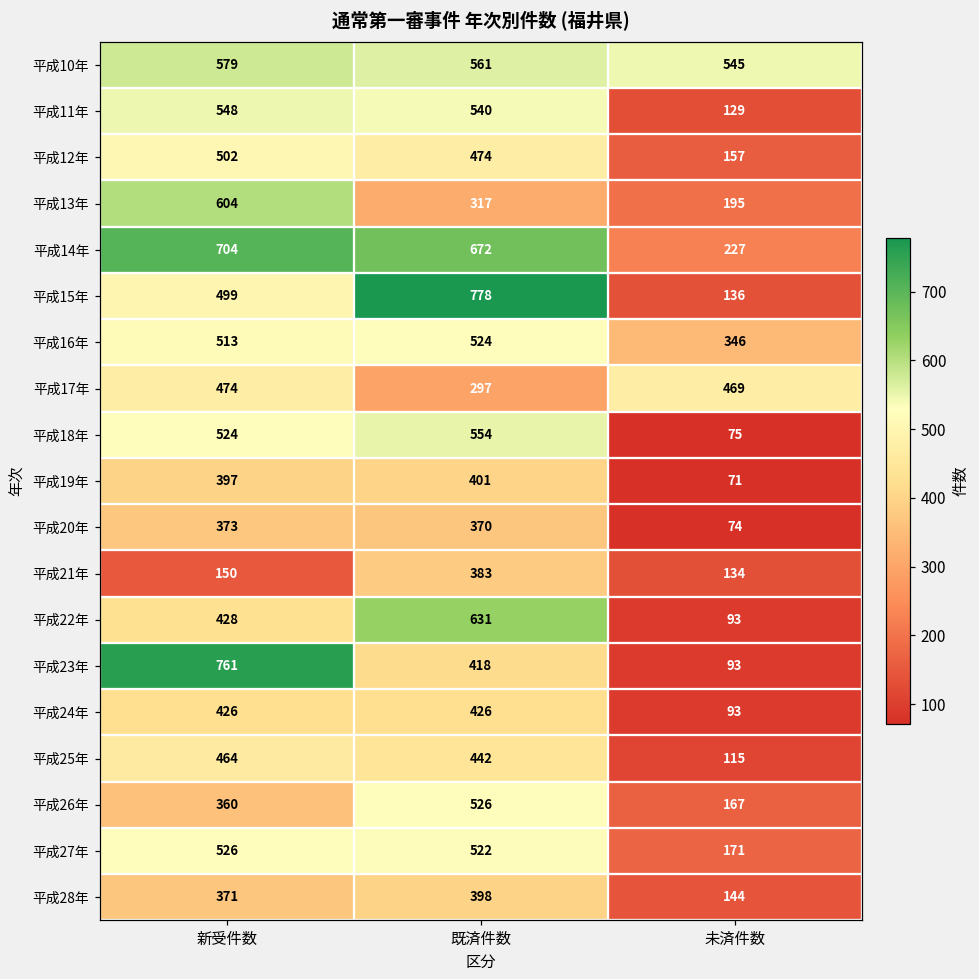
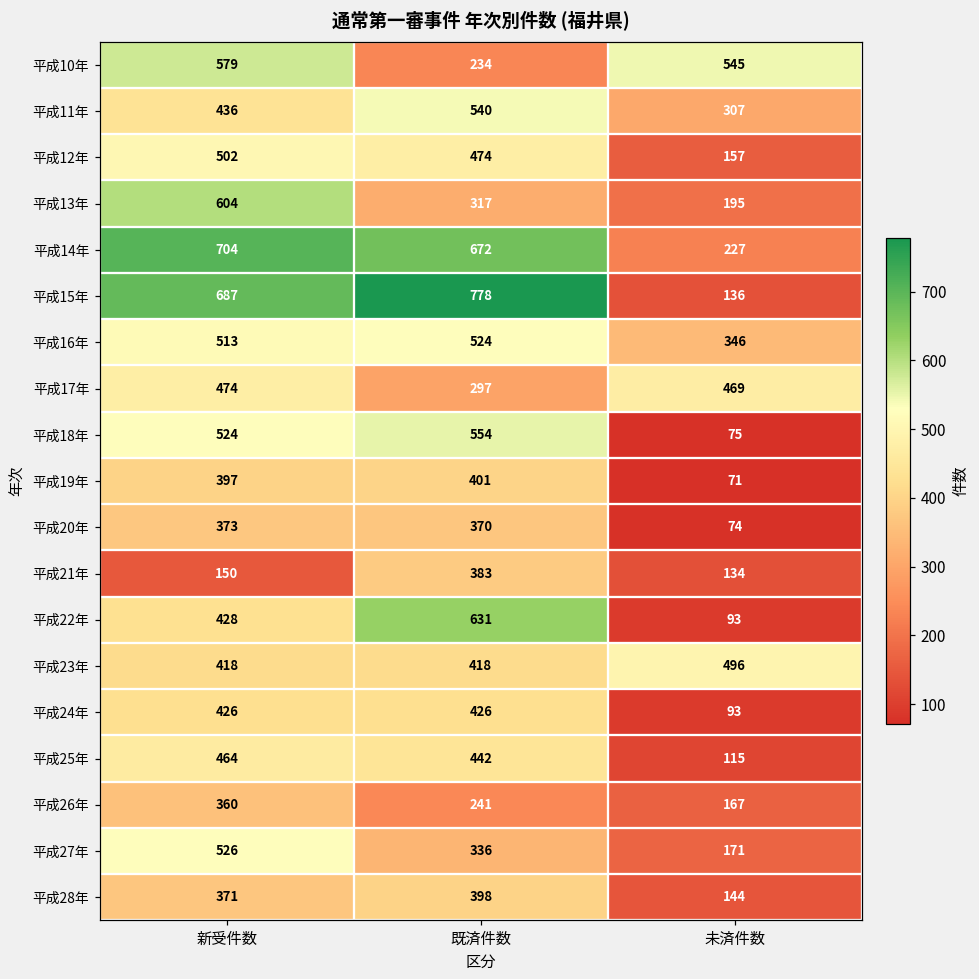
  {
    "平成10年": {
      "新受件数": 579,
-     "既済件数": 561,
+     "既済件数": 234,
      "未済件数": 545
    },
    "平成11年": {
-     "新受件数": 548,
+     "新受件数": 436,
      "既済件数": 540,
-     "未済件数": 129
+     "未済件数": 307
    },
    "平成12年": {
      "新受件数": 502,
      "既済件数": 474,
      "未済件数": 157
    },
    "平成13年": {
      "新受件数": 604,
      "既済件数": 317,
      "未済件数": 195
    },
    "平成14年": {
      "新受件数": 704,
      "既済件数": 672,
      "未済件数": 227
    },
    "平成15年": {
-     "新受件数": 499,
+     "新受件数": 687,
      "既済件数": 778,
      "未済件数": 136
    },
    "平成16年": {
      "新受件数": 513,
      "既済件数": 524,
      "未済件数": 346
    },
    "平成17年": {
      "新受件数": 474,
      "既済件数": 297,
      "未済件数": 469
    },
    "平成18年": {
      "新受件数": 524,
      "既済件数": 554,
      "未済件数": 75
    },
    "平成19年": {
      "新受件数": 397,
      "既済件数": 401,
      "未済件数": 71
    },
    "平成20年": {
      "新受件数": 373,
      "既済件数": 370,
      "未済件数": 74
    },
    "平成21年": {
      "新受件数": 150,
      "既済件数": 383,
      "未済件数": 134
    },
    "平成22年": {
      "新受件数": 428,
      "既済件数": 631,
      "未済件数": 93
    },
    "平成23年": {
-     "新受件数": 761,
+     "新受件数": 418,
      "既済件数": 418,
-     "未済件数": 93
+     "未済件数": 496
    },
    "平成24年": {
      "新受件数": 426,
      "既済件数": 426,
      "未済件数": 93
    },
    "平成25年": {
      "新受件数": 464,
      "既済件数": 442,
      "未済件数": 115
    },
    "平成26年": {
      "新受件数": 360,
-     "既済件数": 526,
+     "既済件数": 241,
      "未済件数": 167
    },
    "平成27年": {
      "新受件数": 526,
-     "既済件数": 522,
+     "既済件数": 336,
      "未済件数": 171
    },
    "平成28年": {
      "新受件数": 371,
      "既済件数": 398,
      "未済件数": 144
    }
  }
